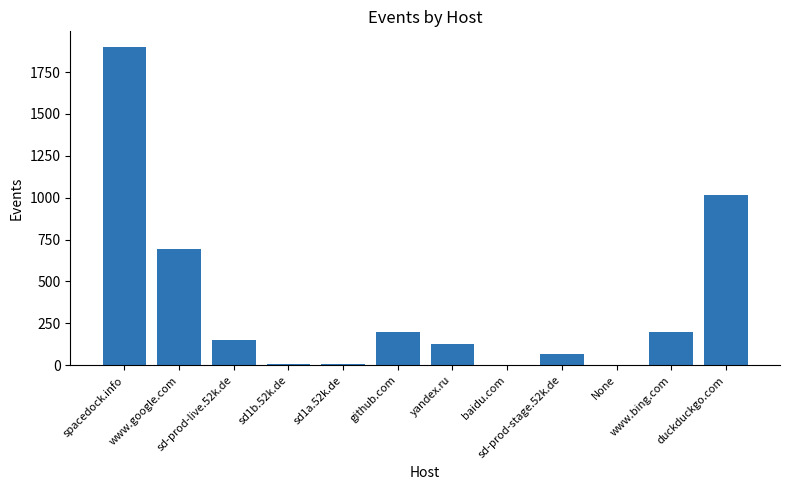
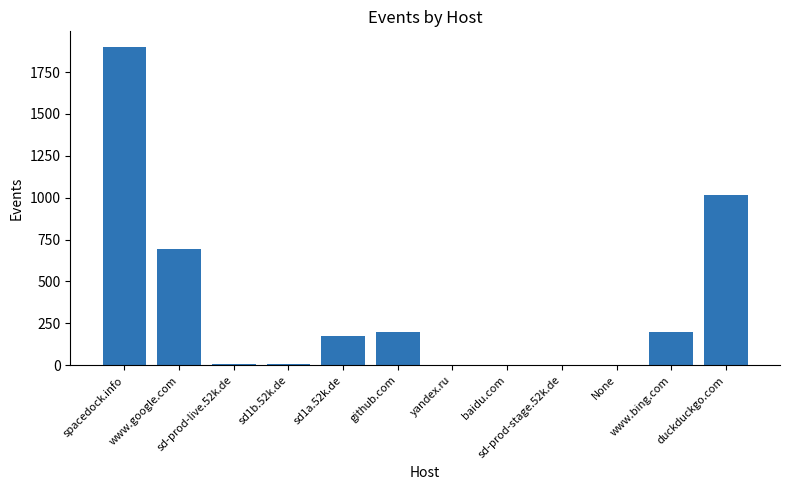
  {
    "spacedock.info": 1900,
    "www.google.com": 690,
-   "sd-prod-live.52k.de": 150,
-   "sd1a.52k.de": 10,
+   "sd-prod-live.52k.de": 10,
+   "sd1a.52k.de": 170,
    "github.com": 200,
-   "yandex.ru": 130,
-   "sd-prod-stage.52k.de": 70,
+   "yandex.ru": 0,
+   "sd-prod-stage.52k.de": 0,
    "www.bing.com": 200,
    "duckduckgo.com": 1010
  }
